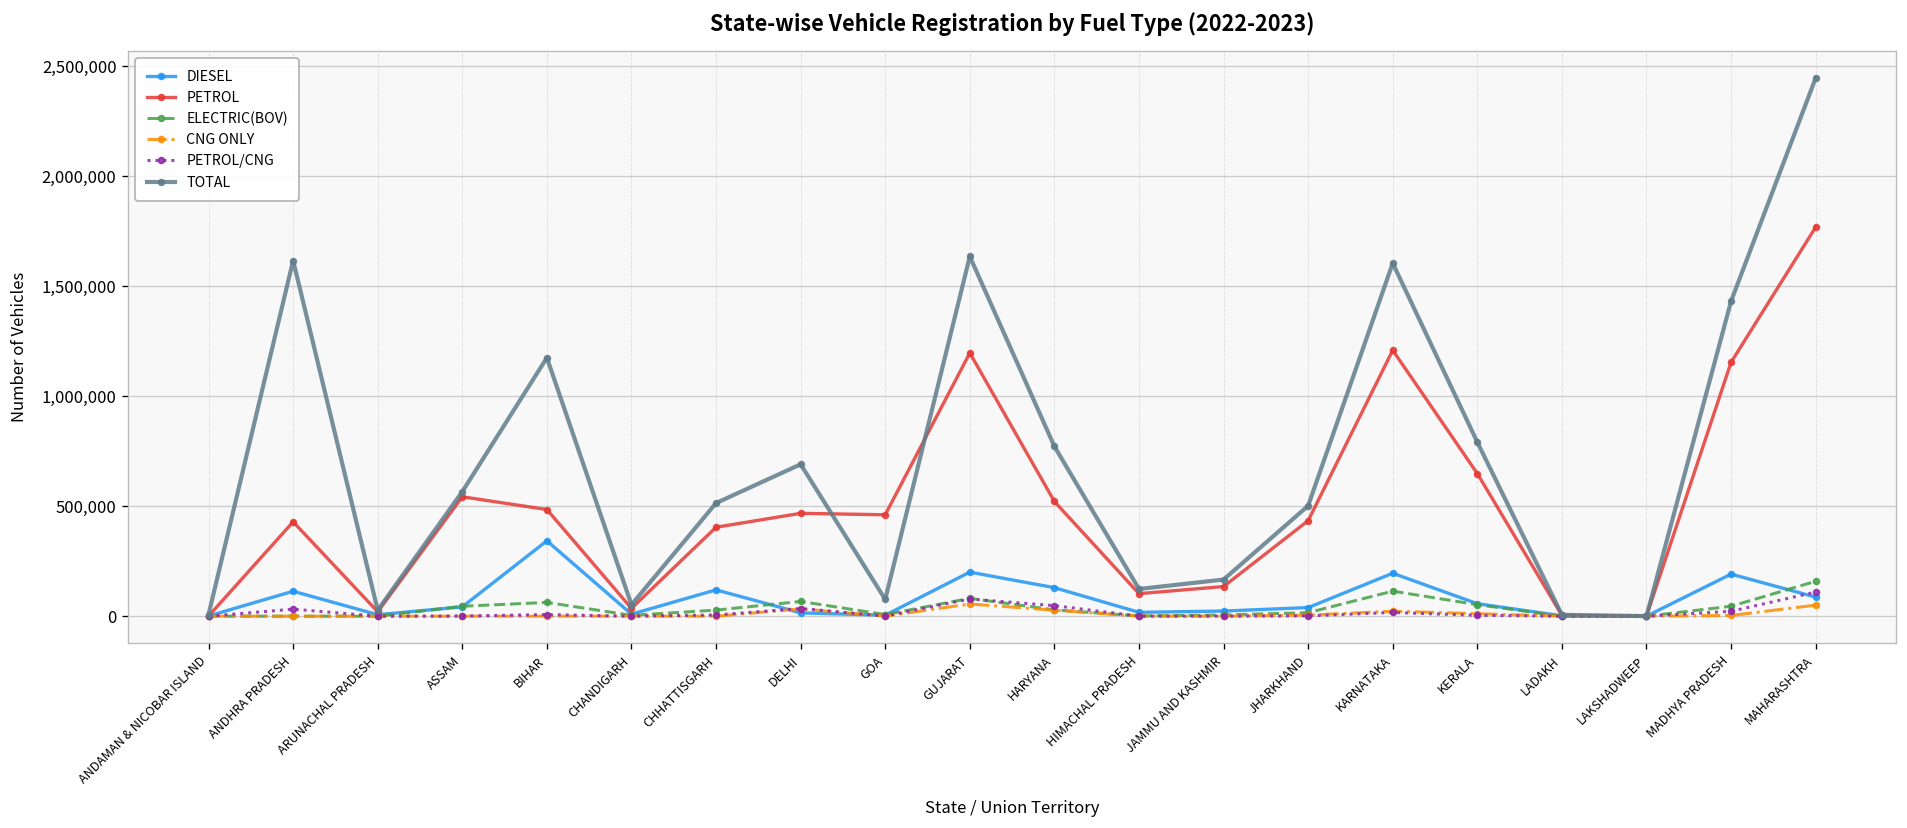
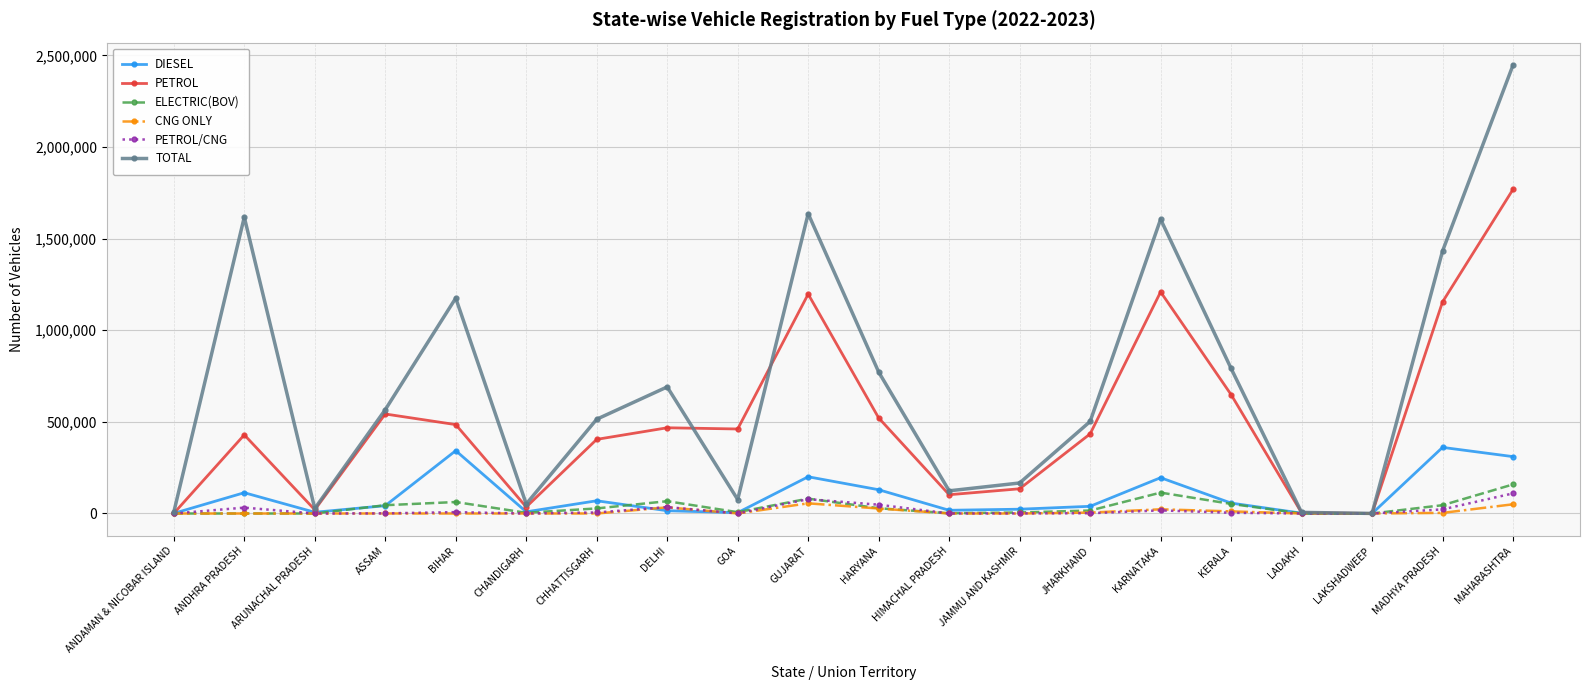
  {
    "DIESEL": {
      "ANDHRA PRADESH": "110,000",
      "BIHAR": "340,000",
-     "CHHATTISGARH": "120,000",
+     "CHHATTISGARH": "70,000",
      "DELHI": "20,000",
      "GUJARAT": "200,000",
      "HARYANA": "130,000",
      "HIMACHAL PRADESH": "20,000",
      "JAMMU AND KASHMIR": "20,000",
      "JHARKHAND": "40,000",
      "KARNATAKA": "200,000",
-     "MADHYA PRADESH": "190,000",
-     "MAHARASHTRA": "90,000"
+     "MADHYA PRADESH": "360,000",
+     "MAHARASHTRA": "310,000"
    },
    "PETROL": {
      "ANDHRA PRADESH": "430,000",
      "ASSAM": "540,000",
      "BIHAR": "490,000",
      "CHANDIGARH": "40,000",
      "CHHATTISGARH": "400,000",
      "DELHI": "470,000",
      "GOA": "460,000",
      "GUJARAT": "1,200,000",
      "HARYANA": "520,000",
      "HIMACHAL PRADESH": "100,000",
      "JAMMU AND KASHMIR": "130,000",
      "JHARKHAND": "430,000",
      "KARNATAKA": "1,210,000",
      "KERALA": "650,000",
      "MADHYA PRADESH": "1,150,000",
      "MAHARASHTRA": "1,770,000"
    },
    "ELECTRIC(BOV)": {
      "BIHAR": "60,000",
      "CHHATTISGARH": "30,000",
      "DELHI": "70,000",
      "KARNATAKA": "110,000",
      "MADHYA PRADESH": "50,000",
      "MAHARASHTRA": "160,000"
    },
    "CNG ONLY": {
      "GUJARAT": "60,000",
      "MADHYA PRADESH": "0",
      "MAHARASHTRA": "50,000"
    },
    "PETROL/CNG": {
      "ANDHRA PRADESH": "30,000",
      "HARYANA": "50,000",
      "MADHYA PRADESH": "20,000",
      "MAHARASHTRA": "110,000"
    },
    "TOTAL": {
      "ANDHRA PRADESH": "1,620,000",
      "ASSAM": "570,000",
      "BIHAR": "1,180,000",
      "CHANDIGARH": "50,000",
      "CHHATTISGARH": "510,000",
      "DELHI": "690,000",
      "GOA": "80,000",
      "GUJARAT": "1,640,000",
      "HARYANA": "770,000",
      "HIMACHAL PRADESH": "120,000",
      "JAMMU AND KASHMIR": "170,000",
      "JHARKHAND": "500,000",
      "KARNATAKA": "1,610,000",
      "KERALA": "790,000",
      "MADHYA PRADESH": "1,430,000",
      "MAHARASHTRA": "2,450,000"
    }
  }
